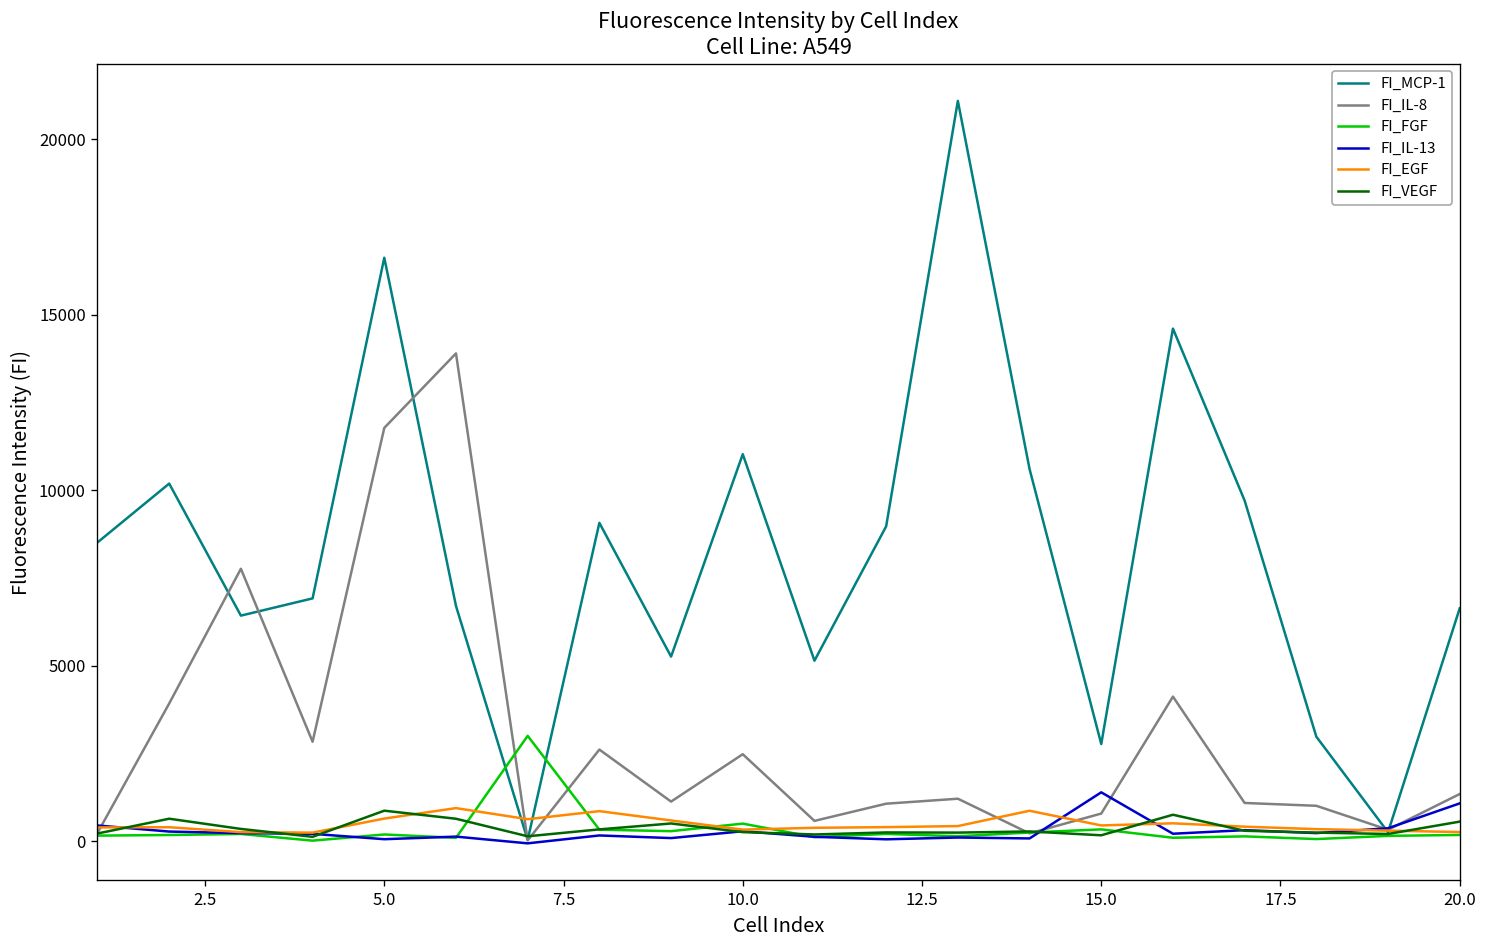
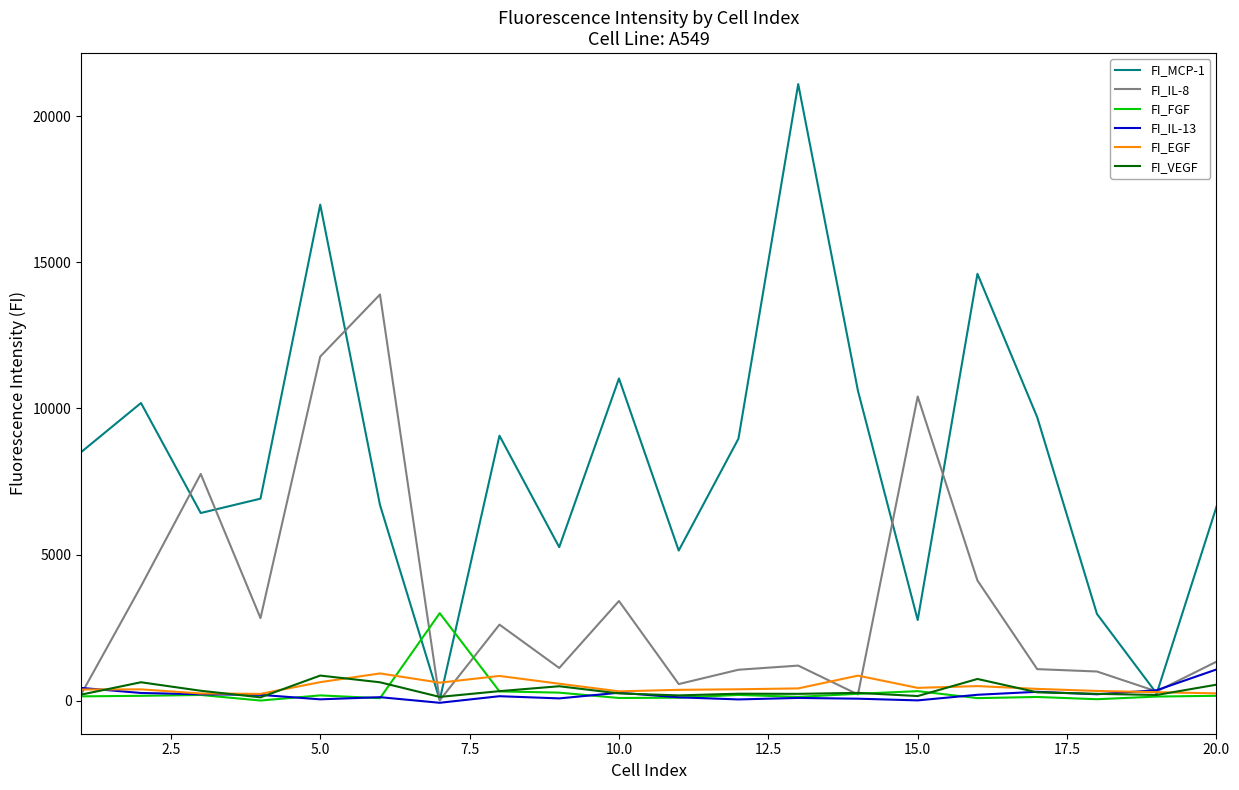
  {
    "FI_MCP-1": {
-     "5.0": 16600,
+     "5.0": 17000,
      "10.0": 11000,
      "15.0": 2800,
      "20.0": 6600
    },
    "FI_IL-8": {
      "5.0": 11800,
-     "10.0": 2500,
-     "15.0": 800,
+     "10.0": 3400,
+     "15.0": 10400,
      "20.0": 1300
    },
    "FI_FGF": {
      "5.0": 200,
-     "10.0": 500,
+     "10.0": 100,
      "15.0": 300
    },
    "FI_IL-13": {
      "5.0": 100,
-     "15.0": 1400,
+     "15.0": 0,
      "20.0": 1100
    },
    "FI_EGF": {
      "5.0": 600,
      "15.0": 400
    },
    "FI_VEGF": {
      "5.0": 900,
      "15.0": 200,
      "20.0": 600
    }
  }
